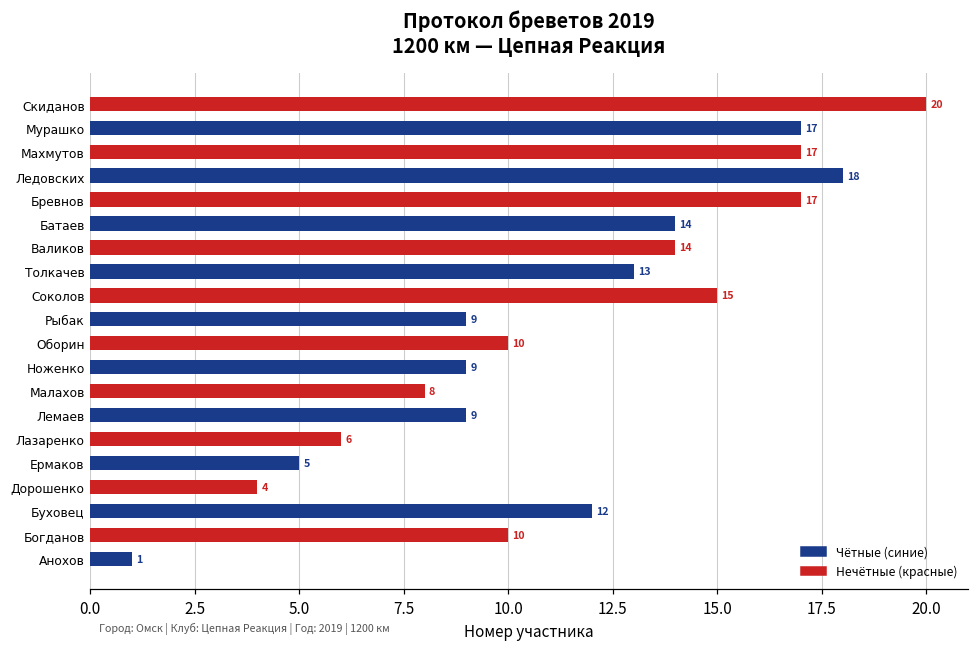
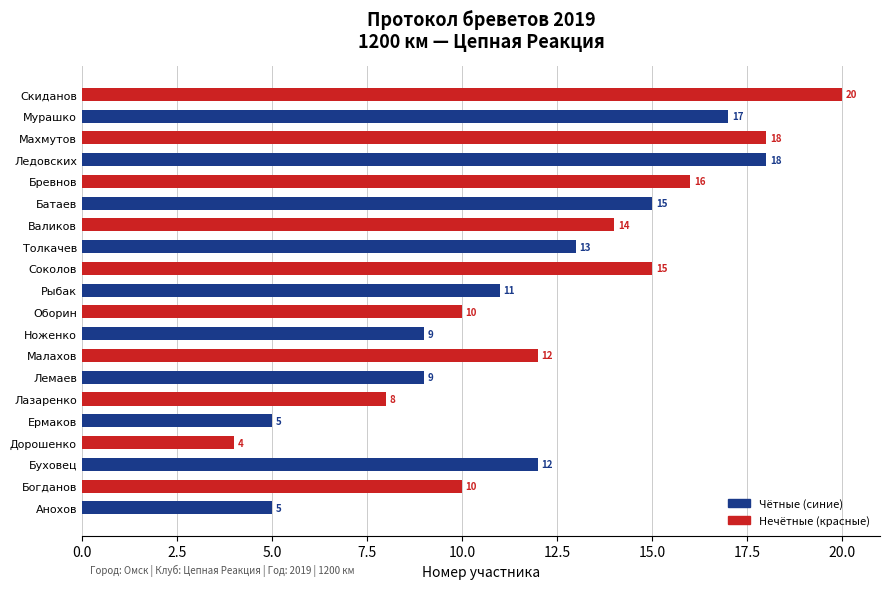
  {
    "Скиданов": 20,
    "Мурашко": 17,
-   "Махмутов": 17,
+   "Махмутов": 18,
    "Ледовских": 18,
-   "Бревнов": 17,
-   "Батаев": 14,
+   "Бревнов": 16,
+   "Батаев": 15,
    "Валиков": 14,
    "Толкачев": 13,
    "Соколов": 15,
-   "Рыбак": 9,
+   "Рыбак": 11,
    "Оборин": 10,
    "Ноженко": 9,
-   "Малахов": 8,
+   "Малахов": 12,
    "Лемаев": 9,
-   "Лазаренко": 6,
+   "Лазаренко": 8,
    "Ермаков": 5,
    "Дорошенко": 4,
    "Буховец": 12,
    "Богданов": 10,
-   "Анохов": 1
+   "Анохов": 5
  }
